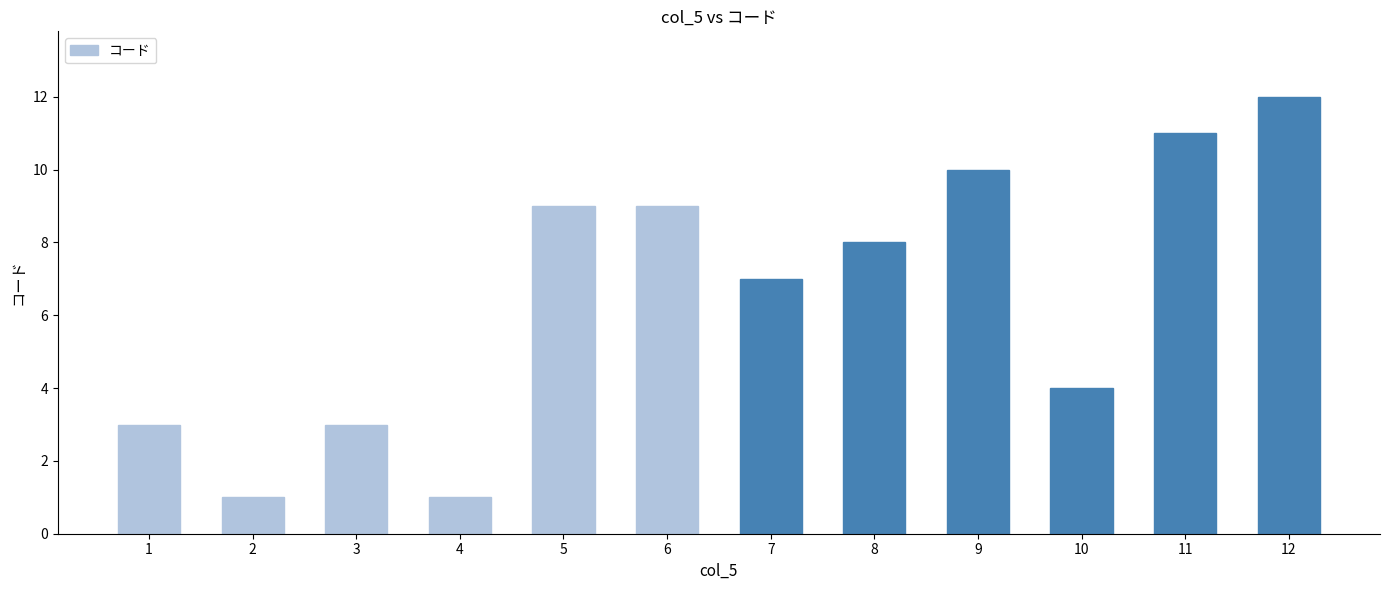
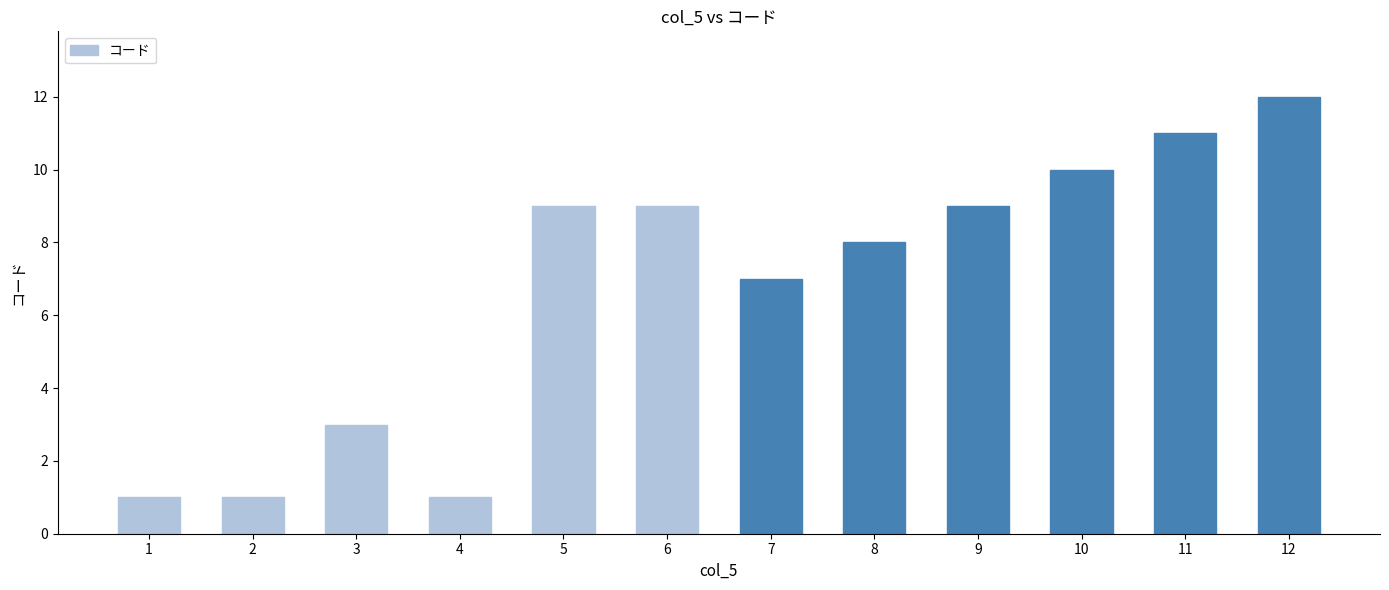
  {
-   "1": 3,
+   "1": 1,
    "2": 1,
    "3": 3,
    "4": 1,
    "5": 9,
    "6": 9,
    "7": 7,
    "8": 8,
-   "9": 10,
-   "10": 4,
+   "9": 9,
+   "10": 10,
    "11": 11,
    "12": 12
  }
